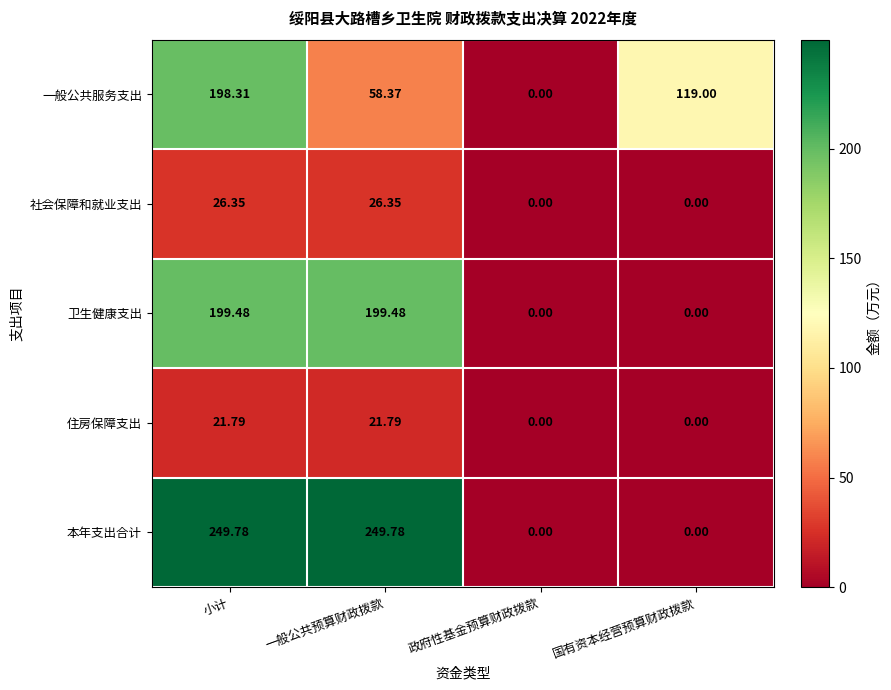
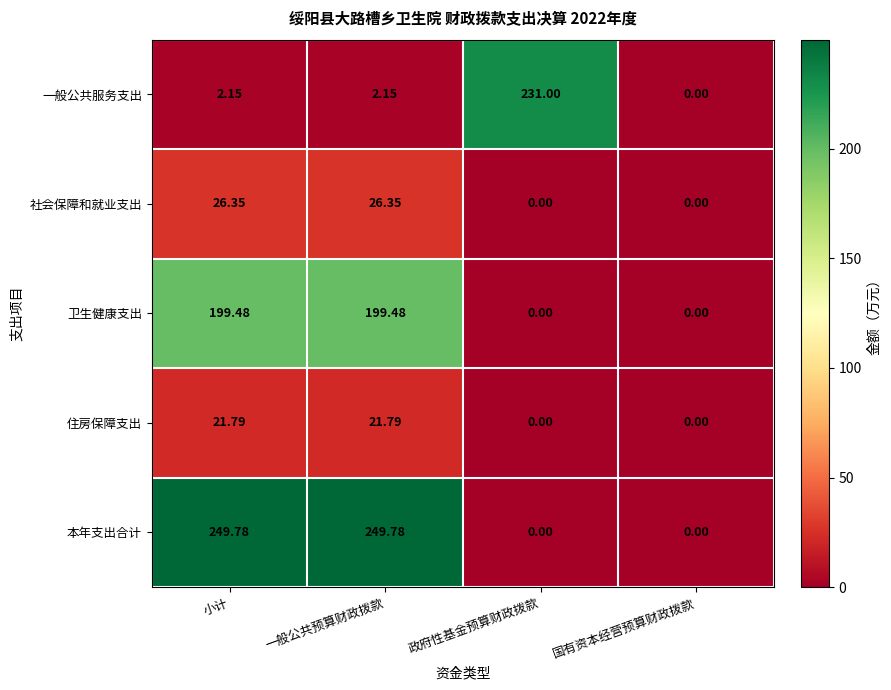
  {
    "一般公共服务支出": {
-     "小计": 198.31,
-     "一般公共预算财政拨款": 58.37,
-     "政府性基金预算财政拨款": 0.00,
-     "国有资本经营预算财政拨款": 119.00
+     "小计": 2.15,
+     "一般公共预算财政拨款": 2.15,
+     "政府性基金预算财政拨款": 231.00,
+     "国有资本经营预算财政拨款": 0.00
    },
    "社会保障和就业支出": {
      "小计": 26.35,
      "一般公共预算财政拨款": 26.35,
      "政府性基金预算财政拨款": 0.00,
      "国有资本经营预算财政拨款": 0.00
    },
    "卫生健康支出": {
      "小计": 199.48,
      "一般公共预算财政拨款": 199.48,
      "政府性基金预算财政拨款": 0.00,
      "国有资本经营预算财政拨款": 0.00
    },
    "住房保障支出": {
      "小计": 21.79,
      "一般公共预算财政拨款": 21.79,
      "政府性基金预算财政拨款": 0.00,
      "国有资本经营预算财政拨款": 0.00
    },
    "本年支出合计": {
      "小计": 249.78,
      "一般公共预算财政拨款": 249.78,
      "政府性基金预算财政拨款": 0.00,
      "国有资本经营预算财政拨款": 0.00
    }
  }
